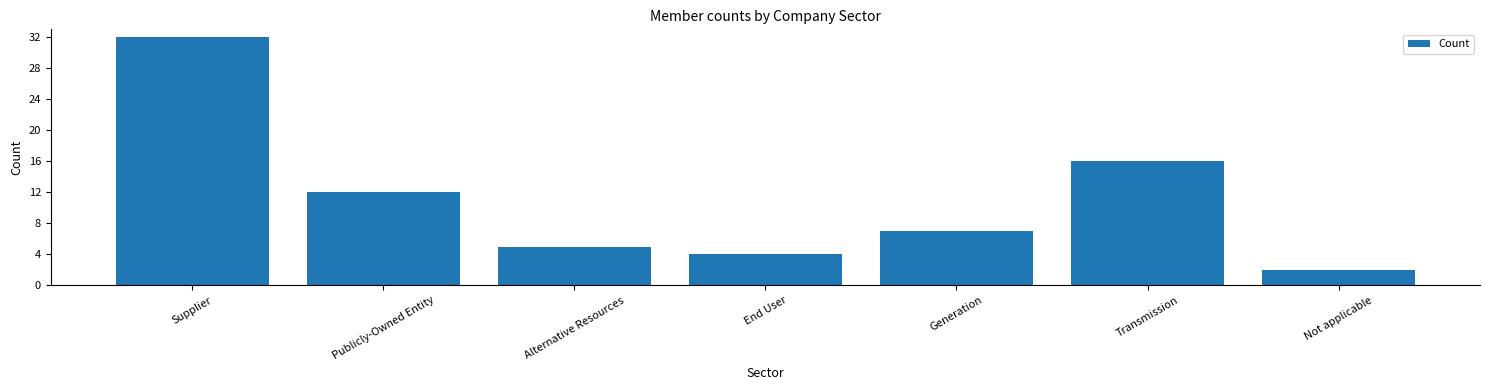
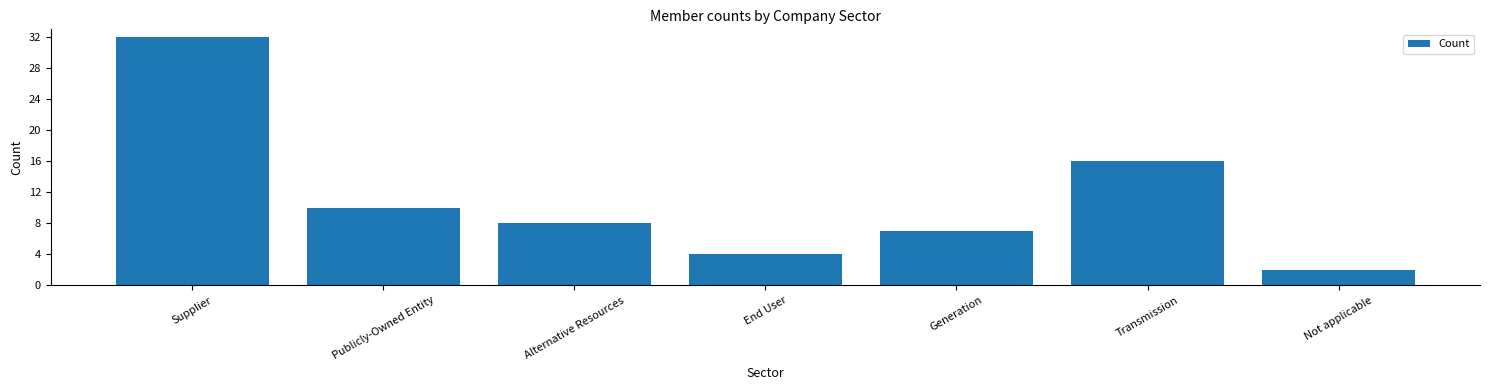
  {
    "Supplier": 32,
-   "Publicly-Owned Entity": 12,
-   "Alternative Resources": 5,
+   "Publicly-Owned Entity": 10,
+   "Alternative Resources": 8,
    "End User": 4,
    "Generation": 7,
    "Transmission": 16,
    "Not applicable": 2
  }
